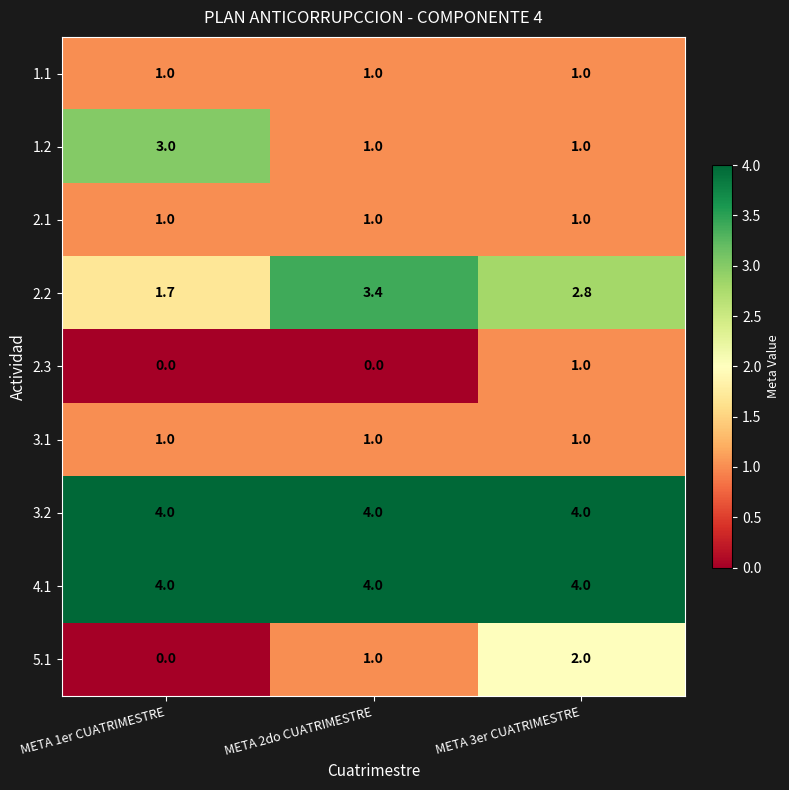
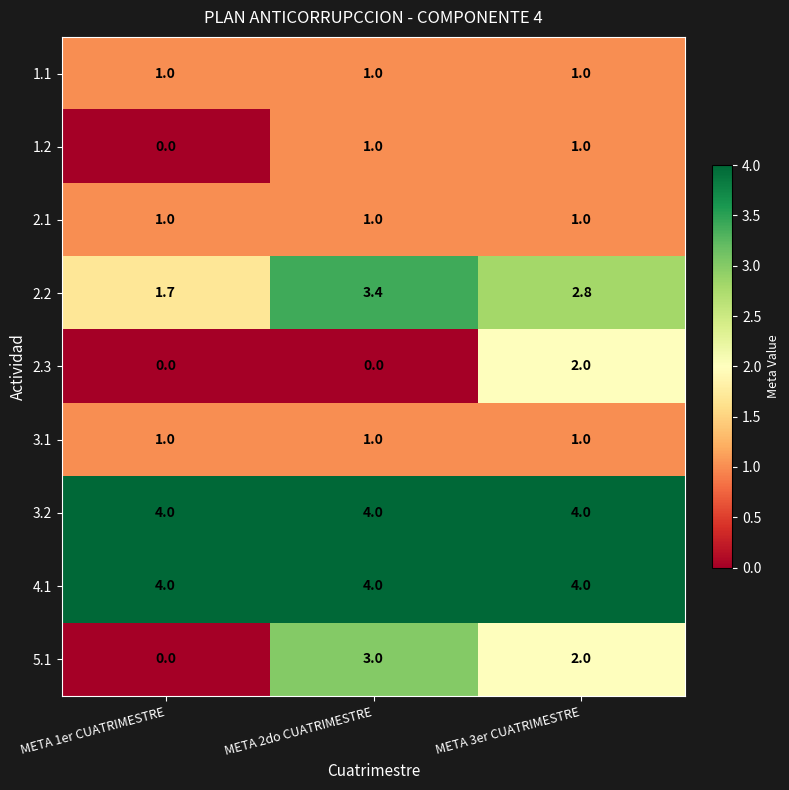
  {
    "1.1": {
      "META 1er CUATRIMESTRE": 1.0,
      "META 2do CUATRIMESTRE": 1.0,
      "META 3er CUATRIMESTRE": 1.0
    },
    "1.2": {
-     "META 1er CUATRIMESTRE": 3.0,
+     "META 1er CUATRIMESTRE": 0.0,
      "META 2do CUATRIMESTRE": 1.0,
      "META 3er CUATRIMESTRE": 1.0
    },
    "2.1": {
      "META 1er CUATRIMESTRE": 1.0,
      "META 2do CUATRIMESTRE": 1.0,
      "META 3er CUATRIMESTRE": 1.0
    },
    "2.2": {
      "META 1er CUATRIMESTRE": 1.7,
      "META 2do CUATRIMESTRE": 3.4,
      "META 3er CUATRIMESTRE": 2.8
    },
    "2.3": {
      "META 1er CUATRIMESTRE": 0.0,
      "META 2do CUATRIMESTRE": 0.0,
-     "META 3er CUATRIMESTRE": 1.0
+     "META 3er CUATRIMESTRE": 2.0
    },
    "3.1": {
      "META 1er CUATRIMESTRE": 1.0,
      "META 2do CUATRIMESTRE": 1.0,
      "META 3er CUATRIMESTRE": 1.0
    },
    "3.2": {
      "META 1er CUATRIMESTRE": 4.0,
      "META 2do CUATRIMESTRE": 4.0,
      "META 3er CUATRIMESTRE": 4.0
    },
    "4.1": {
      "META 1er CUATRIMESTRE": 4.0,
      "META 2do CUATRIMESTRE": 4.0,
      "META 3er CUATRIMESTRE": 4.0
    },
    "5.1": {
      "META 1er CUATRIMESTRE": 0.0,
-     "META 2do CUATRIMESTRE": 1.0,
+     "META 2do CUATRIMESTRE": 3.0,
      "META 3er CUATRIMESTRE": 2.0
    }
  }
